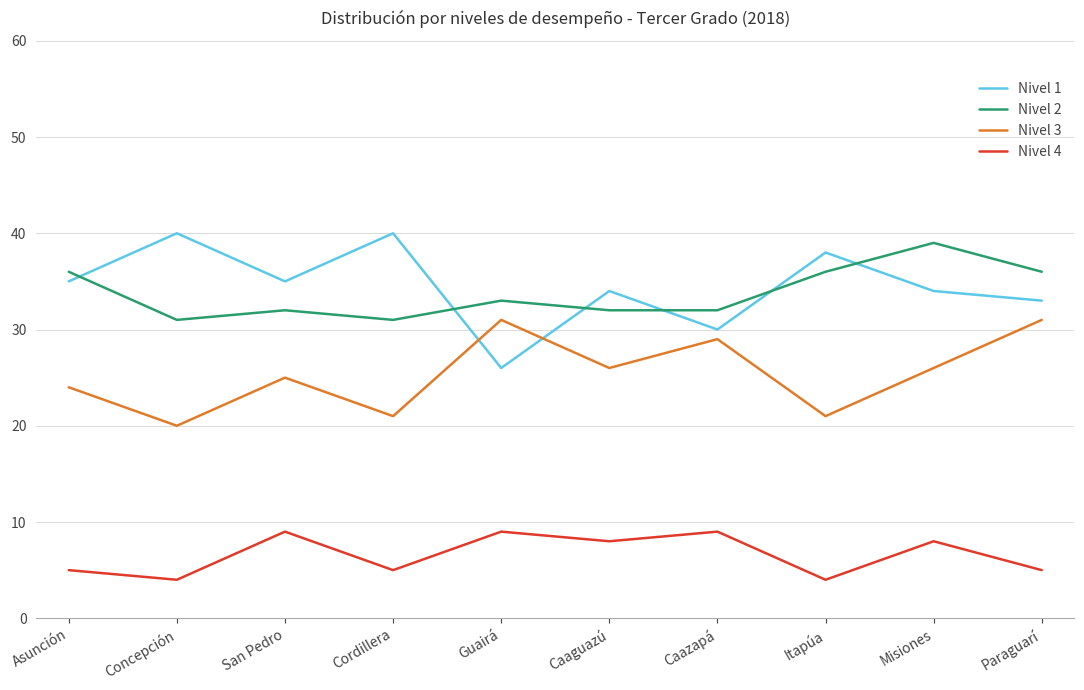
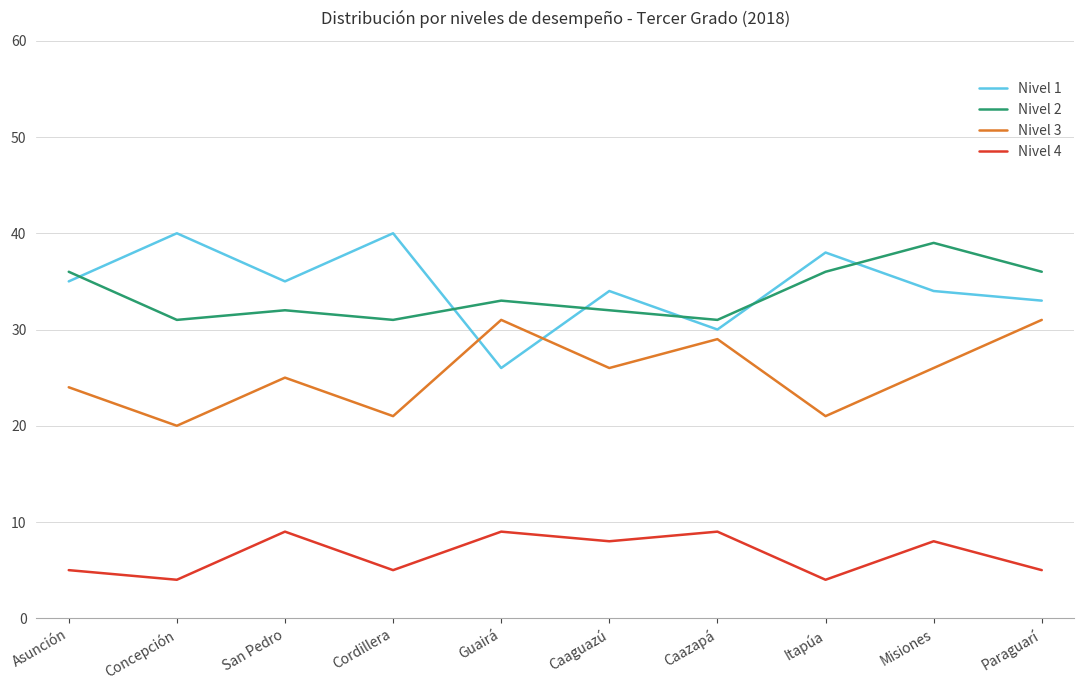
  {
    "Nivel 1": {
      "Asunción": 35,
      "Concepción": 40,
      "San Pedro": 35,
      "Cordillera": 40,
      "Guairá": 26,
      "Caaguazú": 34,
      "Caazapá": 30,
      "Itapúa": 38,
      "Misiones": 34,
      "Paraguarí": 33
    },
    "Nivel 2": {
      "Asunción": 36,
      "Concepción": 31,
      "San Pedro": 32,
      "Cordillera": 31,
      "Guairá": 33,
      "Caaguazú": 32,
-     "Caazapá": 32,
+     "Caazapá": 31,
      "Itapúa": 36,
      "Misiones": 39,
      "Paraguarí": 36
    },
    "Nivel 3": {
      "Asunción": 24,
      "Concepción": 20,
      "San Pedro": 25,
      "Cordillera": 21,
      "Guairá": 31,
      "Caaguazú": 26,
      "Caazapá": 29,
      "Itapúa": 21,
      "Misiones": 26,
      "Paraguarí": 31
    },
    "Nivel 4": {
      "Asunción": 5,
      "Concepción": 4,
      "San Pedro": 9,
      "Cordillera": 5,
      "Guairá": 9,
      "Caaguazú": 8,
      "Caazapá": 9,
      "Itapúa": 4,
      "Misiones": 8,
      "Paraguarí": 5
    }
  }
